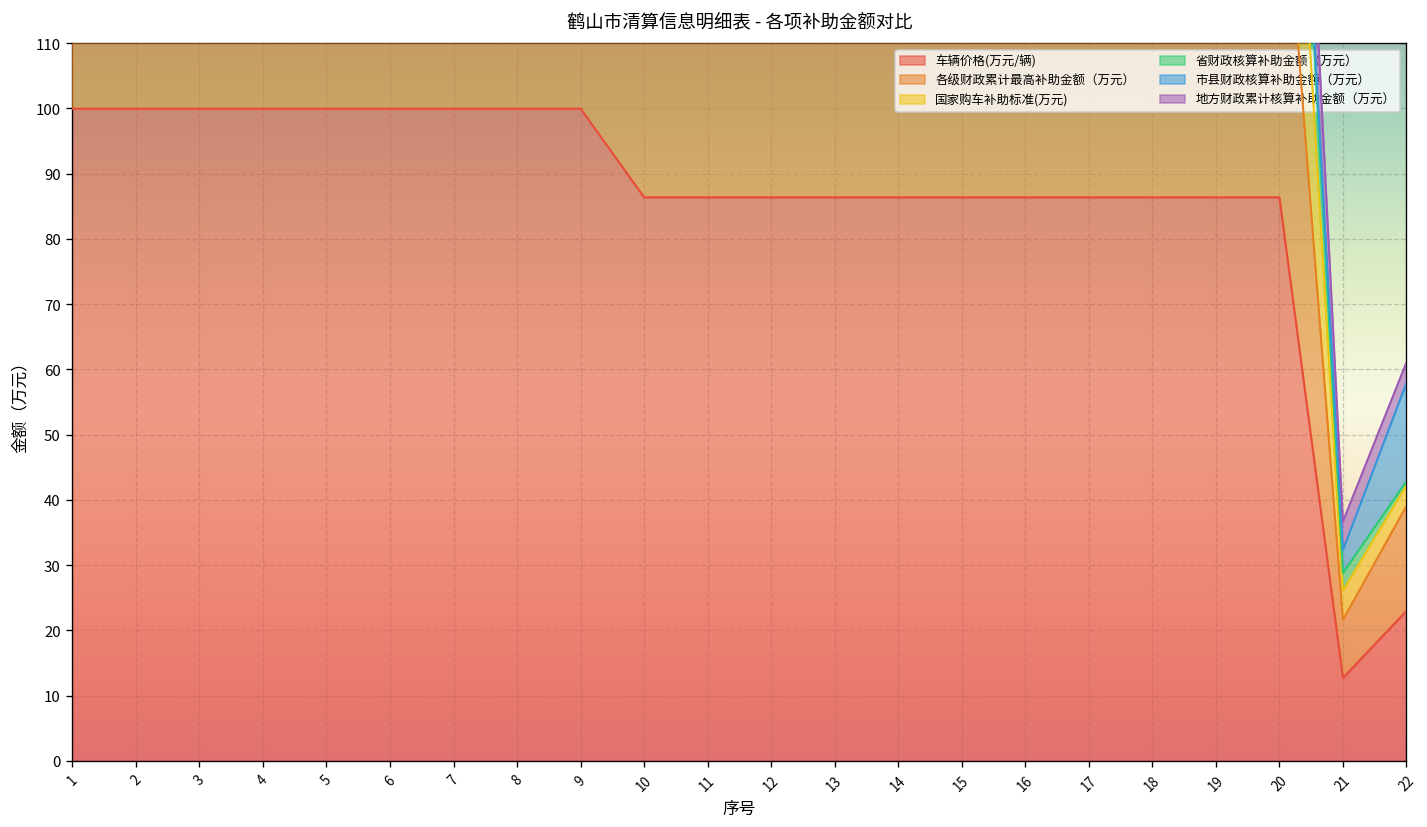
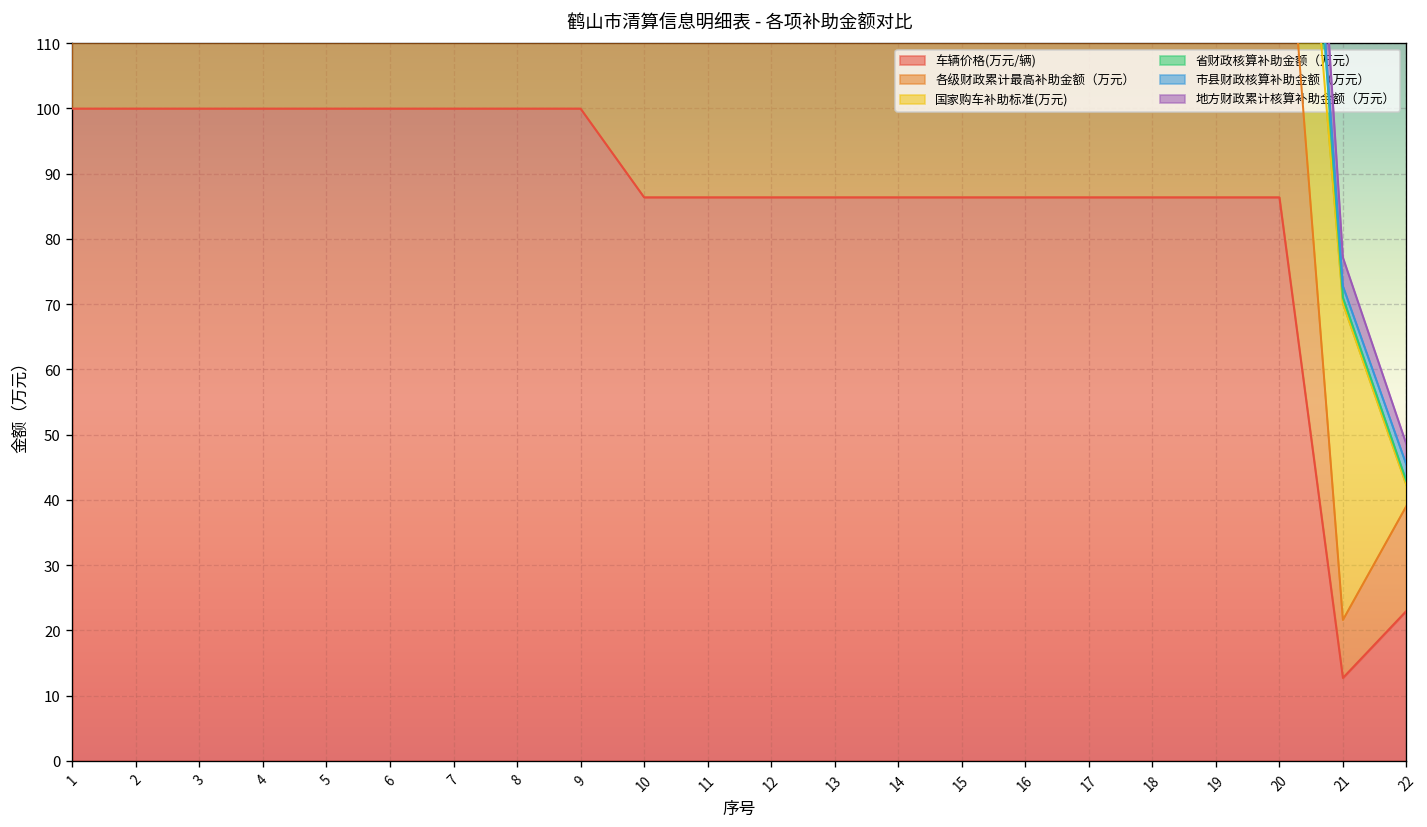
  {
    "国家购车补助标准(万元)": {
-     "21": 5,
+     "21": 49,
      "22": 3
    },
    "省财政核算补助金额（万元）": {
-     "21": 3,
+     "21": 1,
      "22": 1
    },
    "市县财政核算补助金额（万元）": {
-     "21": 3,
-     "22": 15
+     "21": 2,
+     "22": 3
    },
    "地方财政累计核算补助金额（万元）": {
      "21": 4,
      "22": 3
    }
  }
